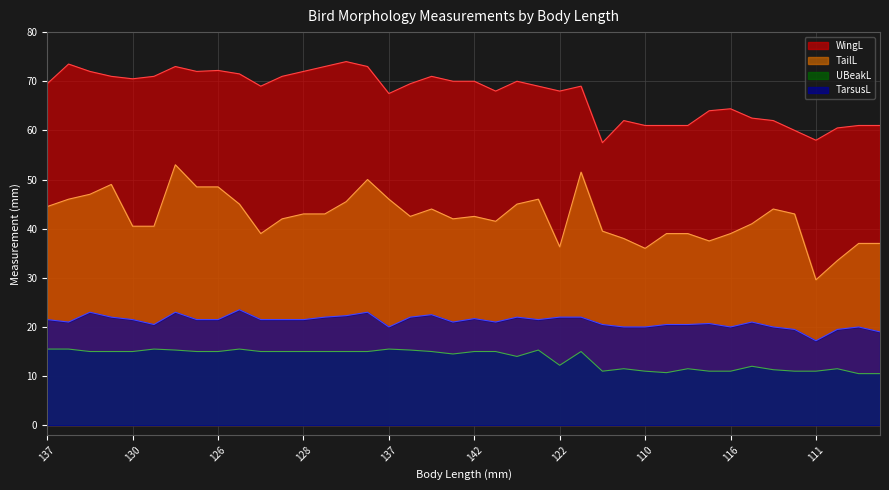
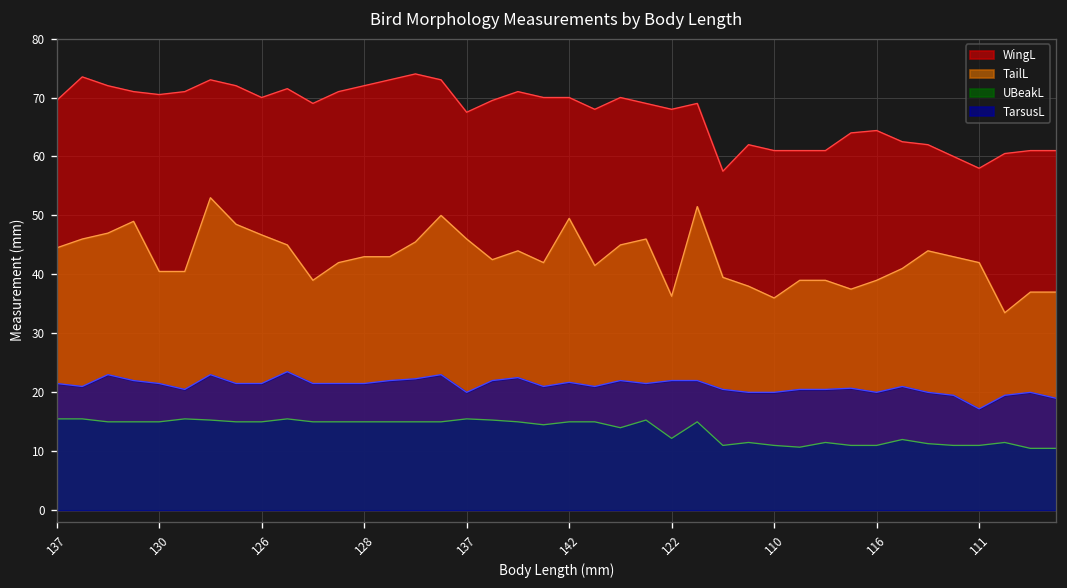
  {
    "WingL": {
      "130": 71,
-     "126": 72,
+     "126": 70,
      "128": 72,
      "142": 70,
      "122": 68,
      "110": 61,
      "116": 64,
      "111": 58
    },
    "TailL": {
      "130": 41,
-     "126": 49,
+     "126": 47,
      "128": 43,
-     "142": 43,
+     "142": 50,
      "122": 36,
      "110": 36,
      "116": 39,
-     "111": 30
+     "111": 42
    },
    "UBeakL": {
      "130": 15,
      "126": 15,
      "128": 15,
      "142": 15,
      "122": 12,
      "110": 11,
      "116": 11,
      "111": 11
    },
    "TarsusL": {
      "130": 22,
      "126": 22,
      "128": 22,
      "142": 22,
      "122": 22,
      "110": 20,
      "116": 20,
      "111": 17
    }
  }
